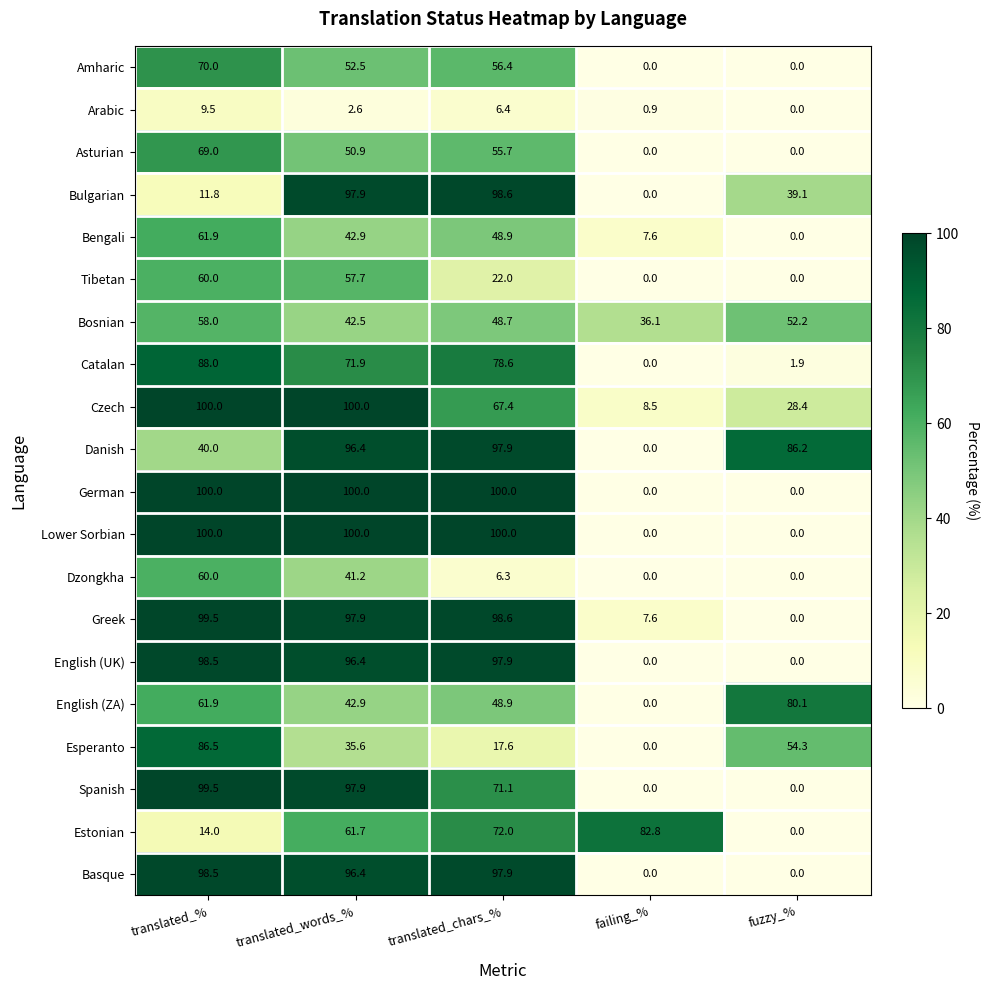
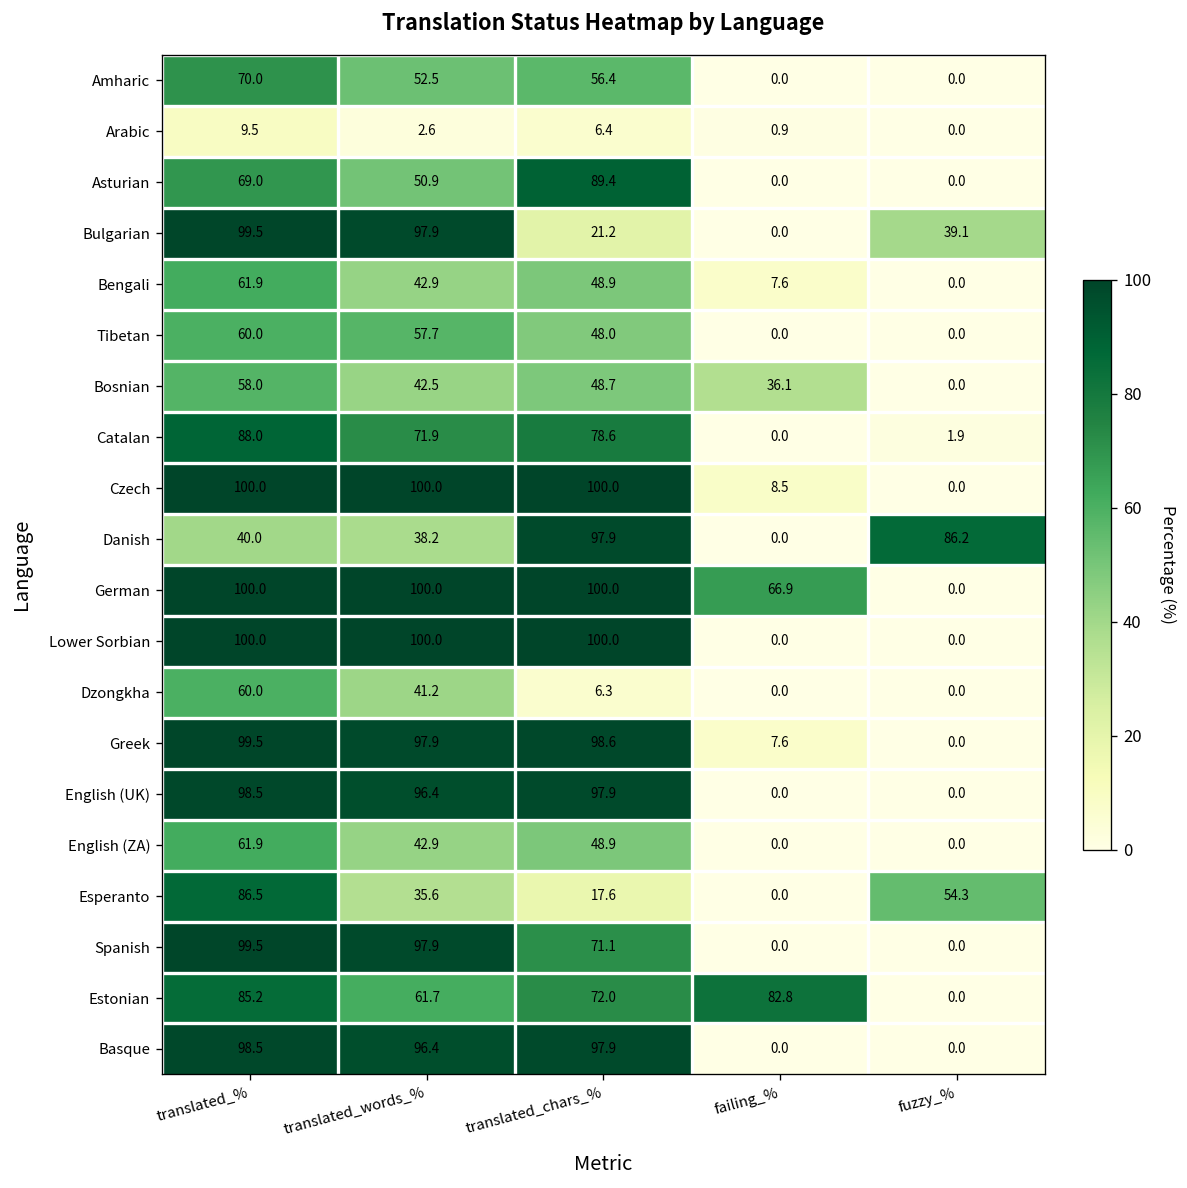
  {
    "Amharic": {
      "translated_%": 70.0,
      "translated_words_%": 52.5,
      "translated_chars_%": 56.4,
      "failing_%": 0.0,
      "fuzzy_%": 0.0
    },
    "Arabic": {
      "translated_%": 9.5,
      "translated_words_%": 2.6,
      "translated_chars_%": 6.4,
      "failing_%": 0.9,
      "fuzzy_%": 0.0
    },
    "Asturian": {
      "translated_%": 69.0,
      "translated_words_%": 50.9,
-     "translated_chars_%": 55.7,
+     "translated_chars_%": 89.4,
      "failing_%": 0.0,
      "fuzzy_%": 0.0
    },
    "Bulgarian": {
-     "translated_%": 11.8,
+     "translated_%": 99.5,
      "translated_words_%": 97.9,
-     "translated_chars_%": 98.6,
+     "translated_chars_%": 21.2,
      "failing_%": 0.0,
      "fuzzy_%": 39.1
    },
    "Bengali": {
      "translated_%": 61.9,
      "translated_words_%": 42.9,
      "translated_chars_%": 48.9,
      "failing_%": 7.6,
      "fuzzy_%": 0.0
    },
    "Tibetan": {
      "translated_%": 60.0,
      "translated_words_%": 57.7,
-     "translated_chars_%": 22.0,
+     "translated_chars_%": 48.0,
      "failing_%": 0.0,
      "fuzzy_%": 0.0
    },
    "Bosnian": {
      "translated_%": 58.0,
      "translated_words_%": 42.5,
      "translated_chars_%": 48.7,
      "failing_%": 36.1,
-     "fuzzy_%": 52.2
+     "fuzzy_%": 0.0
    },
    "Catalan": {
      "translated_%": 88.0,
      "translated_words_%": 71.9,
      "translated_chars_%": 78.6,
      "failing_%": 0.0,
      "fuzzy_%": 1.9
    },
    "Czech": {
      "translated_%": 100.0,
      "translated_words_%": 100.0,
-     "translated_chars_%": 67.4,
+     "translated_chars_%": 100.0,
      "failing_%": 8.5,
-     "fuzzy_%": 28.4
+     "fuzzy_%": 0.0
    },
    "Danish": {
      "translated_%": 40.0,
-     "translated_words_%": 96.4,
+     "translated_words_%": 38.2,
      "translated_chars_%": 97.9,
      "failing_%": 0.0,
      "fuzzy_%": 86.2
    },
    "German": {
      "translated_%": 100.0,
      "translated_words_%": 100.0,
      "translated_chars_%": 100.0,
-     "failing_%": 0.0,
+     "failing_%": 66.9,
      "fuzzy_%": 0.0
    },
    "Lower Sorbian": {
      "translated_%": 100.0,
      "translated_words_%": 100.0,
      "translated_chars_%": 100.0,
      "failing_%": 0.0,
      "fuzzy_%": 0.0
    },
    "Dzongkha": {
      "translated_%": 60.0,
      "translated_words_%": 41.2,
      "translated_chars_%": 6.3,
      "failing_%": 0.0,
      "fuzzy_%": 0.0
    },
    "Greek": {
      "translated_%": 99.5,
      "translated_words_%": 97.9,
      "translated_chars_%": 98.6,
      "failing_%": 7.6,
      "fuzzy_%": 0.0
    },
    "English (UK)": {
      "translated_%": 98.5,
      "translated_words_%": 96.4,
      "translated_chars_%": 97.9,
      "failing_%": 0.0,
      "fuzzy_%": 0.0
    },
    "English (ZA)": {
      "translated_%": 61.9,
      "translated_words_%": 42.9,
      "translated_chars_%": 48.9,
      "failing_%": 0.0,
-     "fuzzy_%": 80.1
+     "fuzzy_%": 0.0
    },
    "Esperanto": {
      "translated_%": 86.5,
      "translated_words_%": 35.6,
      "translated_chars_%": 17.6,
      "failing_%": 0.0,
      "fuzzy_%": 54.3
    },
    "Spanish": {
      "translated_%": 99.5,
      "translated_words_%": 97.9,
      "translated_chars_%": 71.1,
      "failing_%": 0.0,
      "fuzzy_%": 0.0
    },
    "Estonian": {
-     "translated_%": 14.0,
+     "translated_%": 85.2,
      "translated_words_%": 61.7,
      "translated_chars_%": 72.0,
      "failing_%": 82.8,
      "fuzzy_%": 0.0
    },
    "Basque": {
      "translated_%": 98.5,
      "translated_words_%": 96.4,
      "translated_chars_%": 97.9,
      "failing_%": 0.0,
      "fuzzy_%": 0.0
    }
  }
